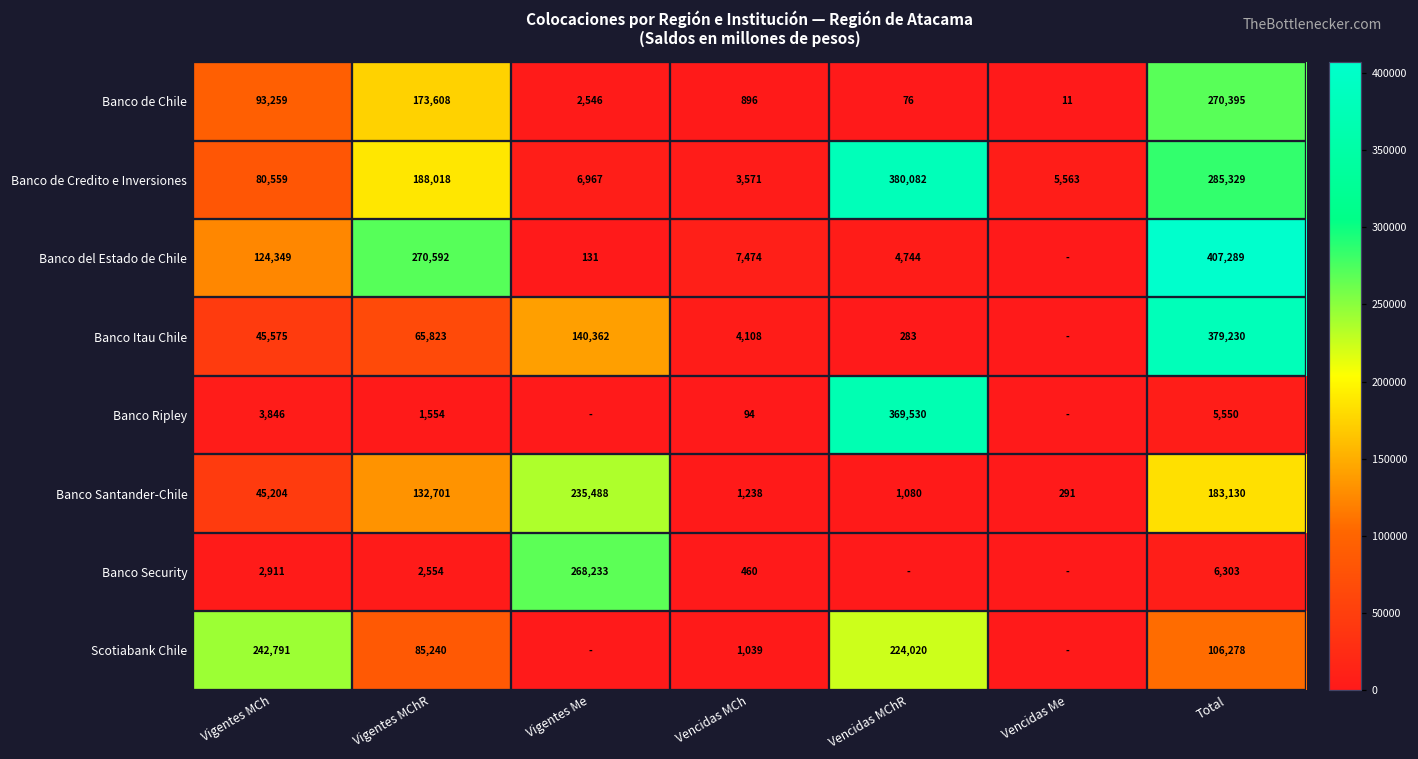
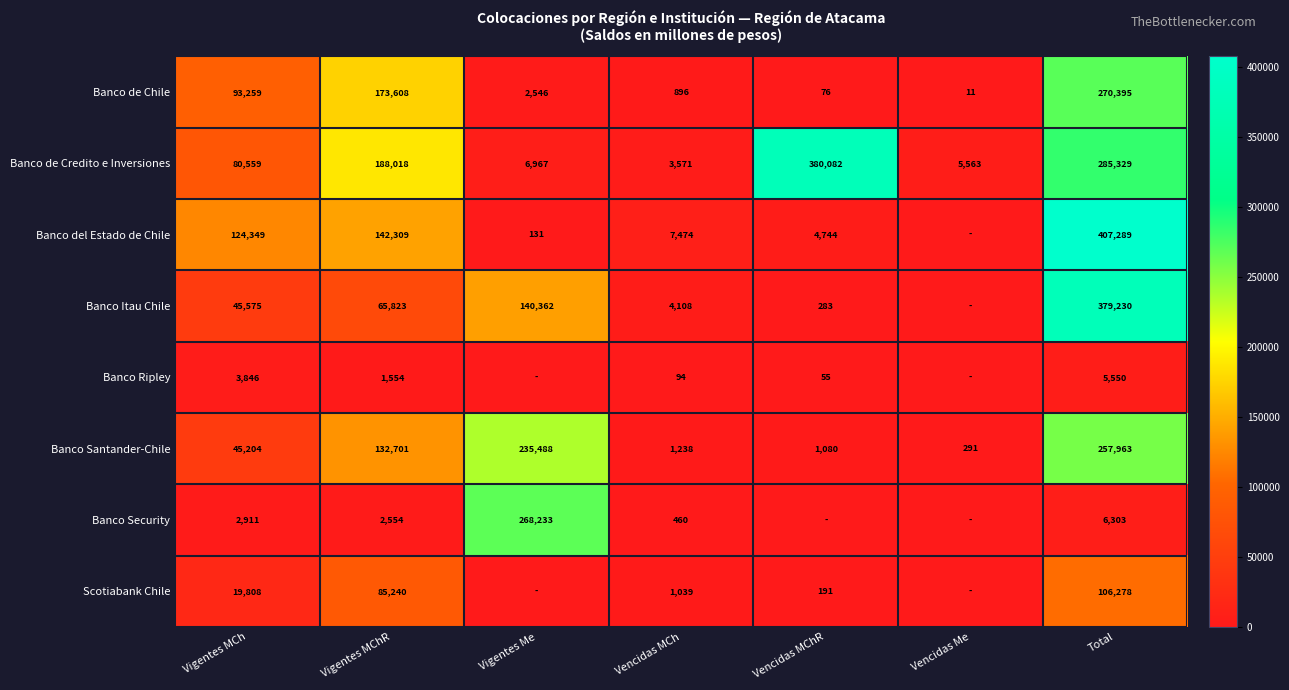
  {
    "Banco de Chile": {
      "Vigentes MCh": "93,259",
      "Vigentes MChR": "173,608",
      "Vigentes Me": "2,546",
      "Vencidas MCh": "896",
      "Vencidas MChR": "76",
      "Vencidas Me": "11",
      "Total": "270,395"
    },
    "Banco de Credito e Inversiones": {
      "Vigentes MCh": "80,559",
      "Vigentes MChR": "188,018",
      "Vigentes Me": "6,967",
      "Vencidas MCh": "3,571",
      "Vencidas MChR": "380,082",
      "Vencidas Me": "5,563",
      "Total": "285,329"
    },
    "Banco del Estado de Chile": {
      "Vigentes MCh": "124,349",
-     "Vigentes MChR": "270,592",
+     "Vigentes MChR": "142,309",
      "Vigentes Me": "131",
      "Vencidas MCh": "7,474",
      "Vencidas MChR": "4,744",
      "Total": "407,289"
    },
    "Banco Itau Chile": {
      "Vigentes MCh": "45,575",
      "Vigentes MChR": "65,823",
      "Vigentes Me": "140,362",
      "Vencidas MCh": "4,108",
      "Vencidas MChR": "283",
      "Total": "379,230"
    },
    "Banco Ripley": {
      "Vigentes MCh": "3,846",
      "Vigentes MChR": "1,554",
      "Vencidas MCh": "94",
-     "Vencidas MChR": "369,530",
+     "Vencidas MChR": "55",
      "Total": "5,550"
    },
    "Banco Santander-Chile": {
      "Vigentes MCh": "45,204",
      "Vigentes MChR": "132,701",
      "Vigentes Me": "235,488",
      "Vencidas MCh": "1,238",
      "Vencidas MChR": "1,080",
      "Vencidas Me": "291",
-     "Total": "183,130"
+     "Total": "257,963"
    },
    "Banco Security": {
      "Vigentes MCh": "2,911",
      "Vigentes MChR": "2,554",
      "Vigentes Me": "268,233",
      "Vencidas MCh": "460",
      "Total": "6,303"
    },
    "Scotiabank Chile": {
-     "Vigentes MCh": "242,791",
+     "Vigentes MCh": "19,808",
      "Vigentes MChR": "85,240",
      "Vencidas MCh": "1,039",
-     "Vencidas MChR": "224,020",
+     "Vencidas MChR": "191",
      "Total": "106,278"
    }
  }
